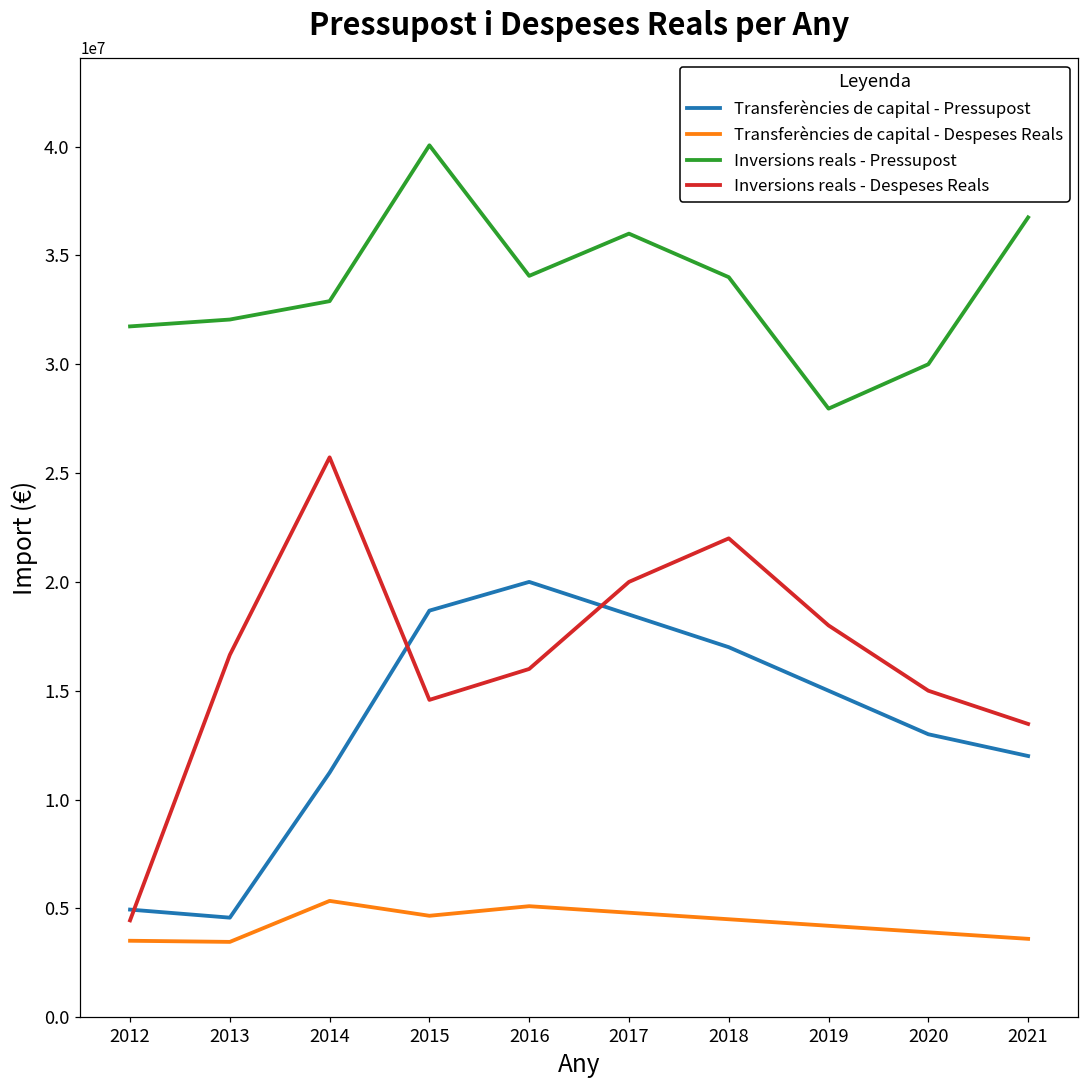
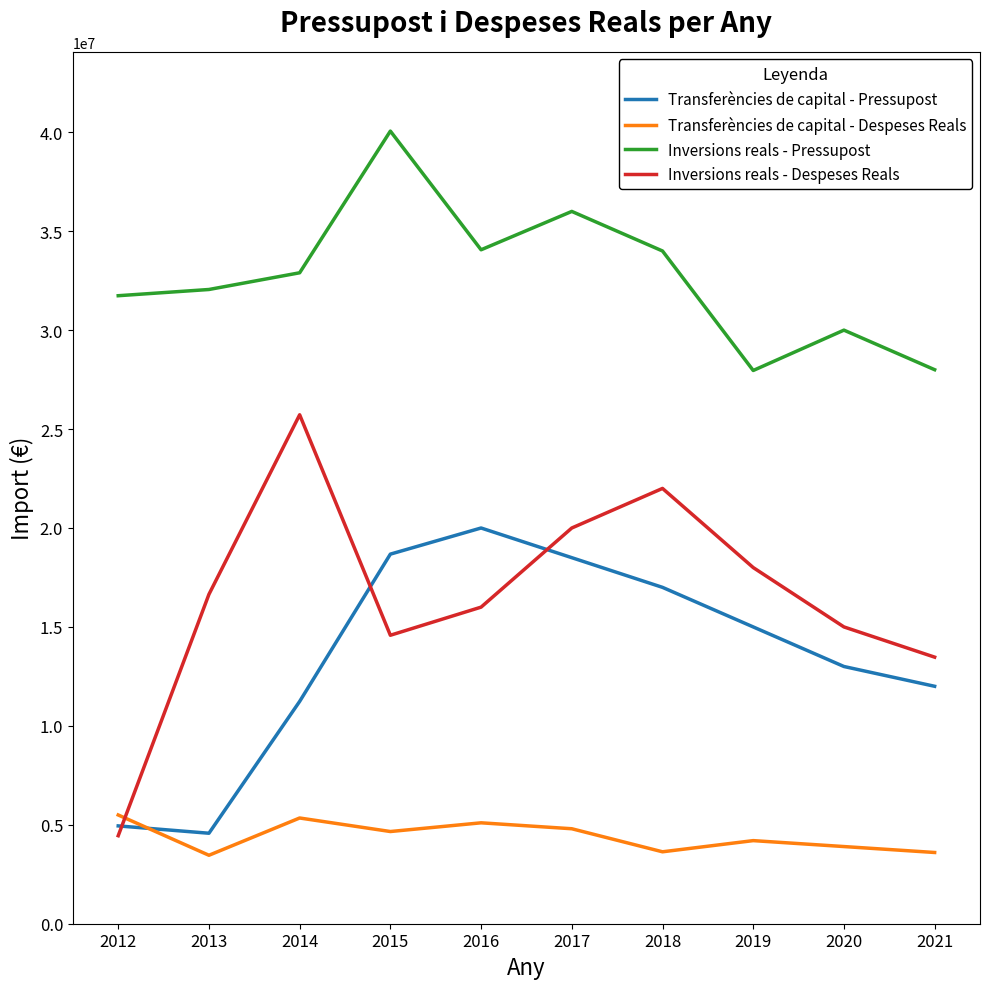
  {
    "Transferències de capital - Pressupost": {
      "2012": 4900000,
      "2013": 4600000,
      "2014": 11200000,
      "2015": 18700000,
      "2016": 20000000,
      "2017": 18500000,
      "2018": 17000000,
      "2019": 15000000,
      "2020": 13000000,
      "2021": 12000000
    },
    "Transferències de capital - Despeses Reals": {
-     "2012": 3500000,
+     "2012": 5500000,
      "2013": 3500000,
      "2014": 5300000,
      "2015": 4700000,
      "2016": 5100000,
      "2017": 4800000,
-     "2018": 4500000,
+     "2018": 3600000,
      "2019": 4200000,
      "2020": 3900000,
      "2021": 3600000
    },
    "Inversions reals - Pressupost": {
      "2012": 31700000,
      "2013": 32100000,
      "2014": 32900000,
      "2015": 40100000,
      "2016": 34100000,
      "2017": 36000000,
      "2018": 34000000,
      "2019": 28000000,
      "2020": 30000000,
-     "2021": 36700000
+     "2021": 28000000
    },
    "Inversions reals - Despeses Reals": {
      "2012": 4400000,
      "2013": 16600000,
      "2014": 25700000,
      "2015": 14600000,
      "2016": 16000000,
      "2017": 20000000,
      "2018": 22000000,
      "2019": 18000000,
      "2020": 15000000,
      "2021": 13500000
    }
  }
